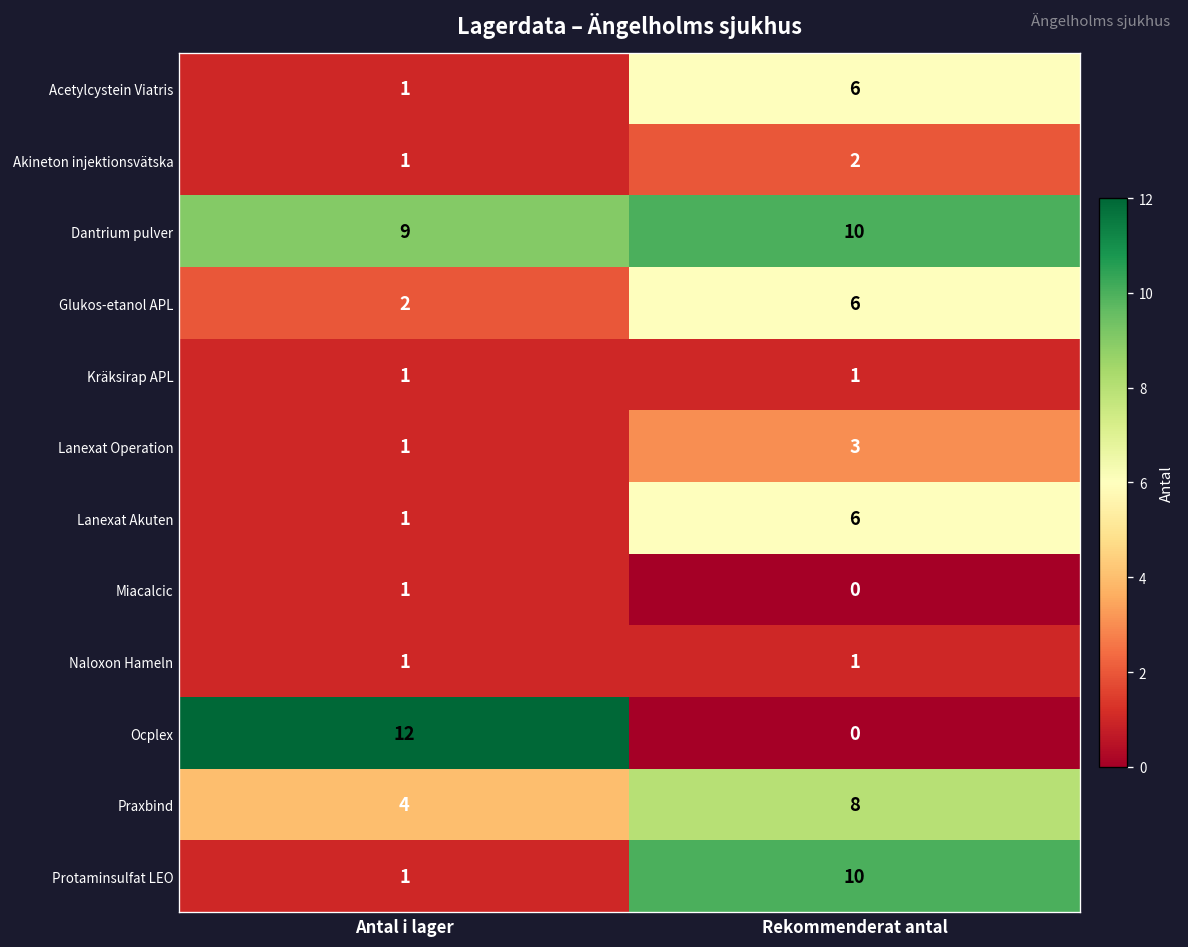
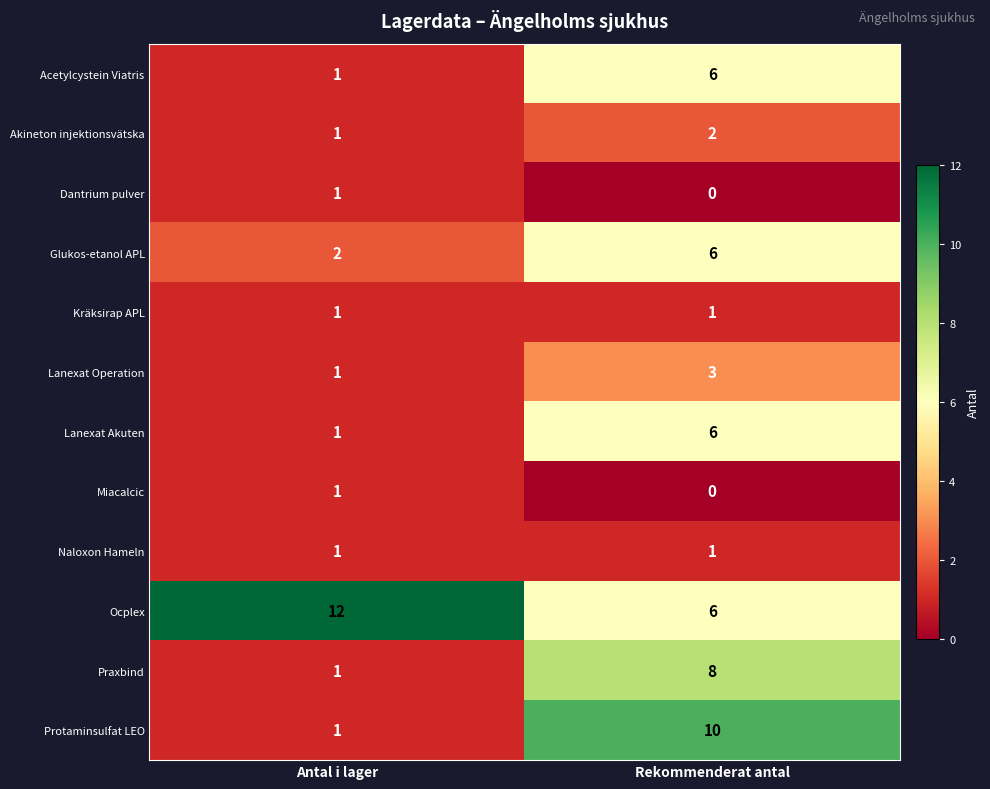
  {
    "Acetylcystein Viatris": {
      "Antal i lager": 1,
      "Rekommenderat antal": 6
    },
    "Akineton injektionsvätska": {
      "Antal i lager": 1,
      "Rekommenderat antal": 2
    },
    "Dantrium pulver": {
-     "Antal i lager": 9,
-     "Rekommenderat antal": 10
+     "Antal i lager": 1,
+     "Rekommenderat antal": 0
    },
    "Glukos-etanol APL": {
      "Antal i lager": 2,
      "Rekommenderat antal": 6
    },
    "Kräksirap APL": {
      "Antal i lager": 1,
      "Rekommenderat antal": 1
    },
    "Lanexat Operation": {
      "Antal i lager": 1,
      "Rekommenderat antal": 3
    },
    "Lanexat Akuten": {
      "Antal i lager": 1,
      "Rekommenderat antal": 6
    },
    "Miacalcic": {
      "Antal i lager": 1,
      "Rekommenderat antal": 0
    },
    "Naloxon Hameln": {
      "Antal i lager": 1,
      "Rekommenderat antal": 1
    },
    "Ocplex": {
      "Antal i lager": 12,
-     "Rekommenderat antal": 0
+     "Rekommenderat antal": 6
    },
    "Praxbind": {
-     "Antal i lager": 4,
+     "Antal i lager": 1,
      "Rekommenderat antal": 8
    },
    "Protaminsulfat LEO": {
      "Antal i lager": 1,
      "Rekommenderat antal": 10
    }
  }
